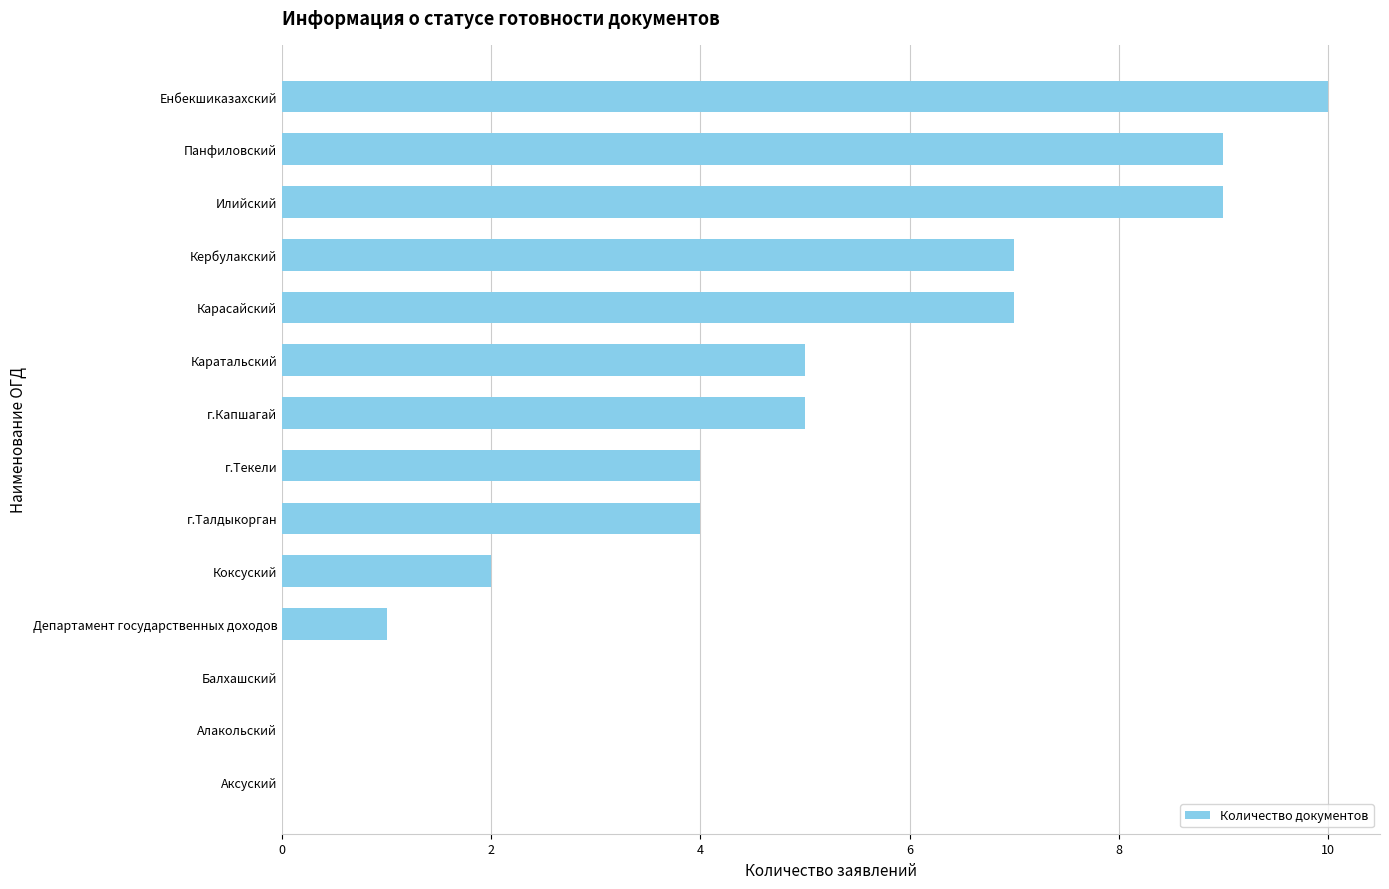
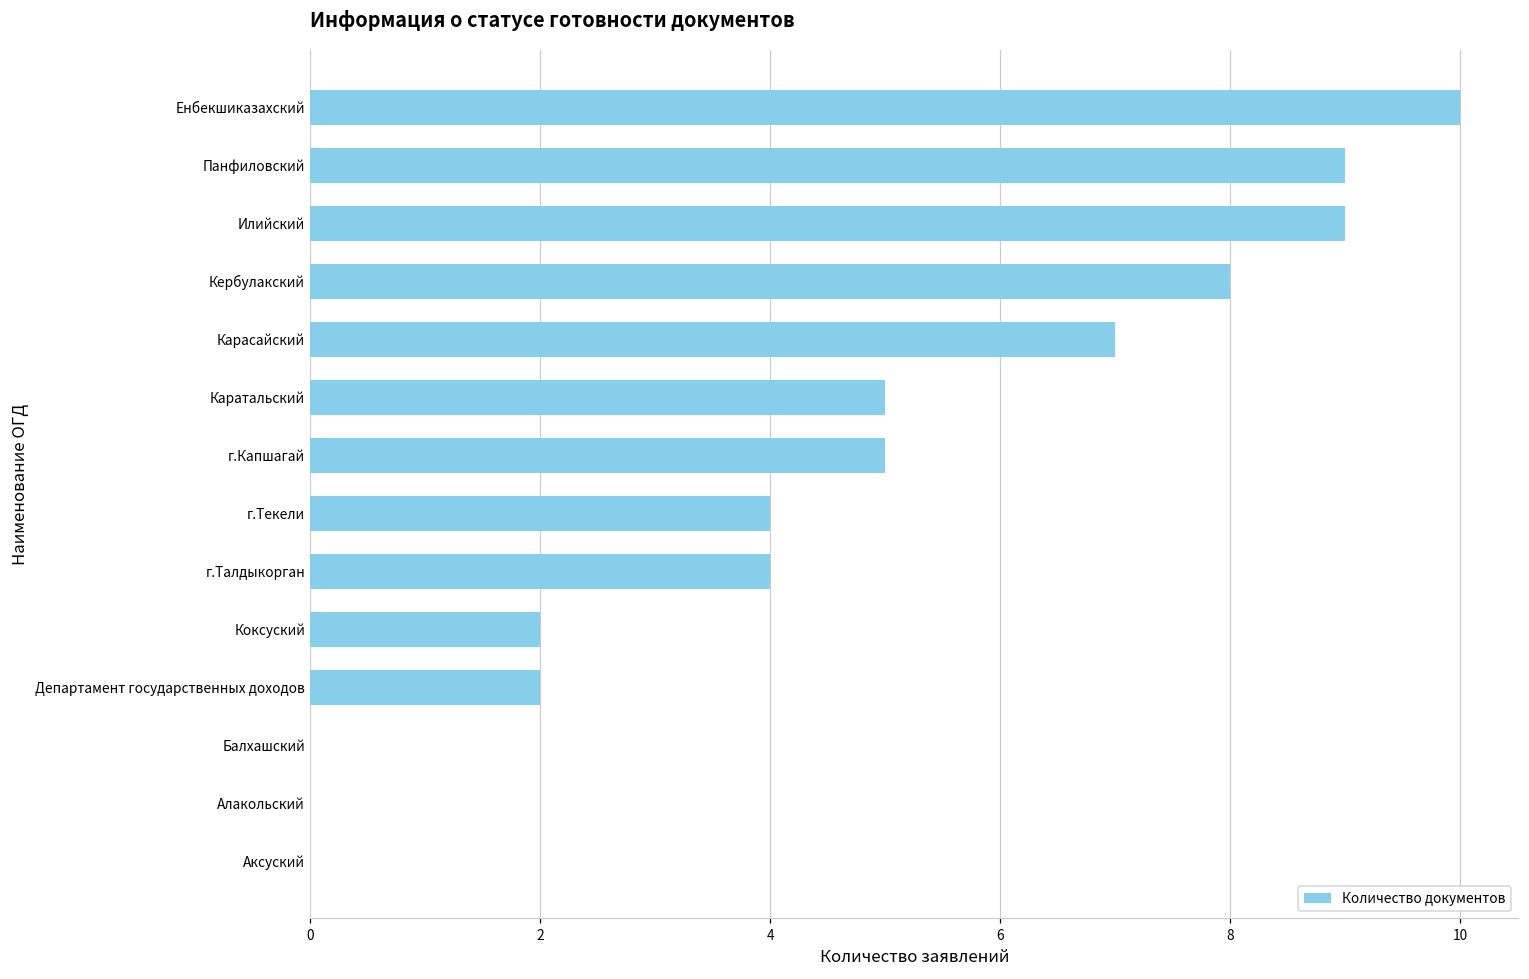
  {
    "Енбекшиказахский": 10,
    "Панфиловский": 9,
    "Илийский": 9,
-   "Кербулакский": 7,
+   "Кербулакский": 8,
    "Карасайский": 7,
    "Каратальский": 5,
    "г.Капшагай": 5,
    "г.Текели": 4,
    "г.Талдыкорган": 4,
    "Коксуский": 2,
-   "Департамент государственных доходов": 1,
+   "Департамент государственных доходов": 2,
    "Балхашский": 0,
    "Алакольский": 0,
    "Аксуский": 0
  }
